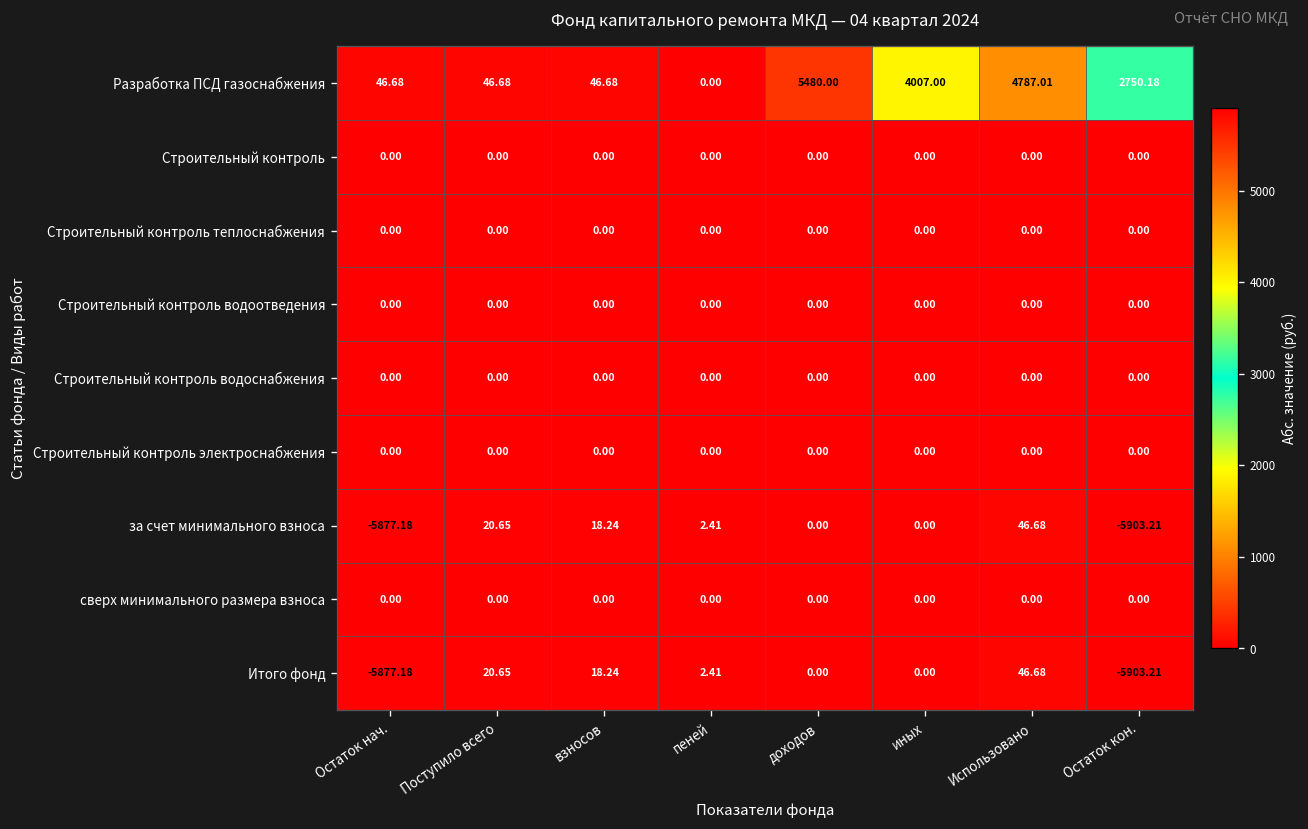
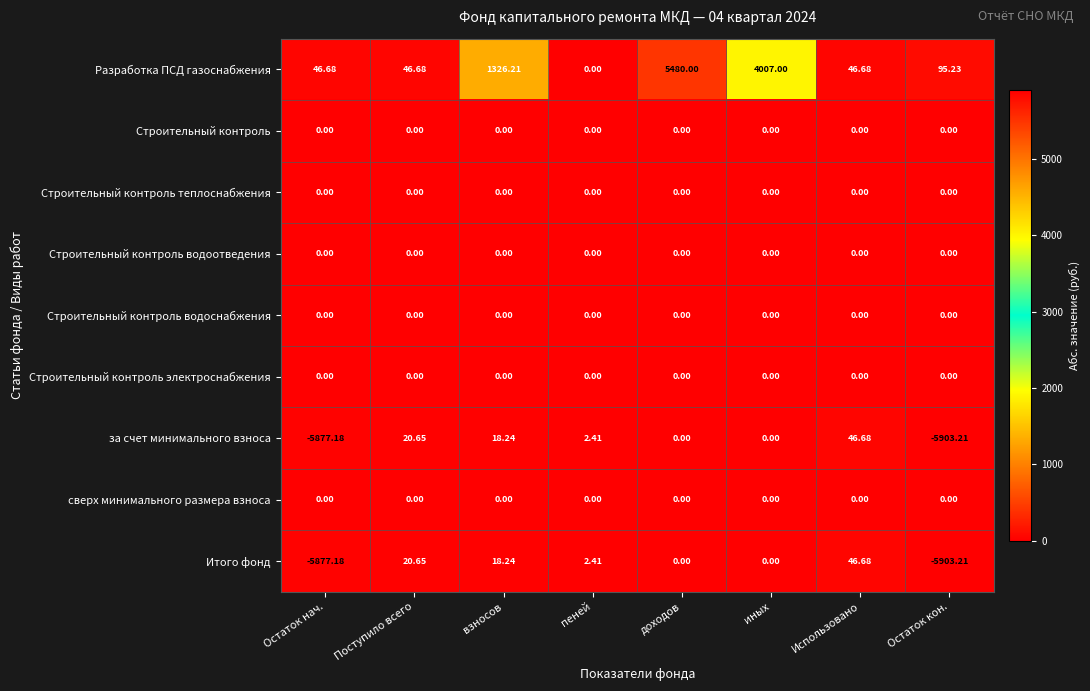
  {
    "Разработка ПСД газоснабжения": {
      "Остаток нач.": 46.68,
      "Поступило всего": 46.68,
-     "взносов": 46.68,
+     "взносов": 1326.21,
      "пеней": 0.00,
      "доходов": 5480.00,
      "иных": 4007.00,
-     "Использовано": 4787.01,
-     "Остаток кон.": 2750.18
+     "Использовано": 46.68,
+     "Остаток кон.": 95.23
    },
    "Строительный контроль": {
      "Остаток нач.": 0.00,
      "Поступило всего": 0.00,
      "взносов": 0.00,
      "пеней": 0.00,
      "доходов": 0.00,
      "иных": 0.00,
      "Использовано": 0.00,
      "Остаток кон.": 0.00
    },
    "Строительный контроль теплоснабжения": {
      "Остаток нач.": 0.00,
      "Поступило всего": 0.00,
      "взносов": 0.00,
      "пеней": 0.00,
      "доходов": 0.00,
      "иных": 0.00,
      "Использовано": 0.00,
      "Остаток кон.": 0.00
    },
    "Строительный контроль водоотведения": {
      "Остаток нач.": 0.00,
      "Поступило всего": 0.00,
      "взносов": 0.00,
      "пеней": 0.00,
      "доходов": 0.00,
      "иных": 0.00,
      "Использовано": 0.00,
      "Остаток кон.": 0.00
    },
    "Строительный контроль водоснабжения": {
      "Остаток нач.": 0.00,
      "Поступило всего": 0.00,
      "взносов": 0.00,
      "пеней": 0.00,
      "доходов": 0.00,
      "иных": 0.00,
      "Использовано": 0.00,
      "Остаток кон.": 0.00
    },
    "Строительный контроль электроснабжения": {
      "Остаток нач.": 0.00,
      "Поступило всего": 0.00,
      "взносов": 0.00,
      "пеней": 0.00,
      "доходов": 0.00,
      "иных": 0.00,
      "Использовано": 0.00,
      "Остаток кон.": 0.00
    },
    "за счет минимального взноса": {
      "Остаток нач.": -5877.18,
      "Поступило всего": 20.65,
      "взносов": 18.24,
      "пеней": 2.41,
      "доходов": 0.00,
      "иных": 0.00,
      "Использовано": 46.68,
      "Остаток кон.": -5903.21
    },
    "сверх минимального размера взноса": {
      "Остаток нач.": 0.00,
      "Поступило всего": 0.00,
      "взносов": 0.00,
      "пеней": 0.00,
      "доходов": 0.00,
      "иных": 0.00,
      "Использовано": 0.00,
      "Остаток кон.": 0.00
    },
    "Итого фонд": {
      "Остаток нач.": -5877.18,
      "Поступило всего": 20.65,
      "взносов": 18.24,
      "пеней": 2.41,
      "доходов": 0.00,
      "иных": 0.00,
      "Использовано": 46.68,
      "Остаток кон.": -5903.21
    }
  }
